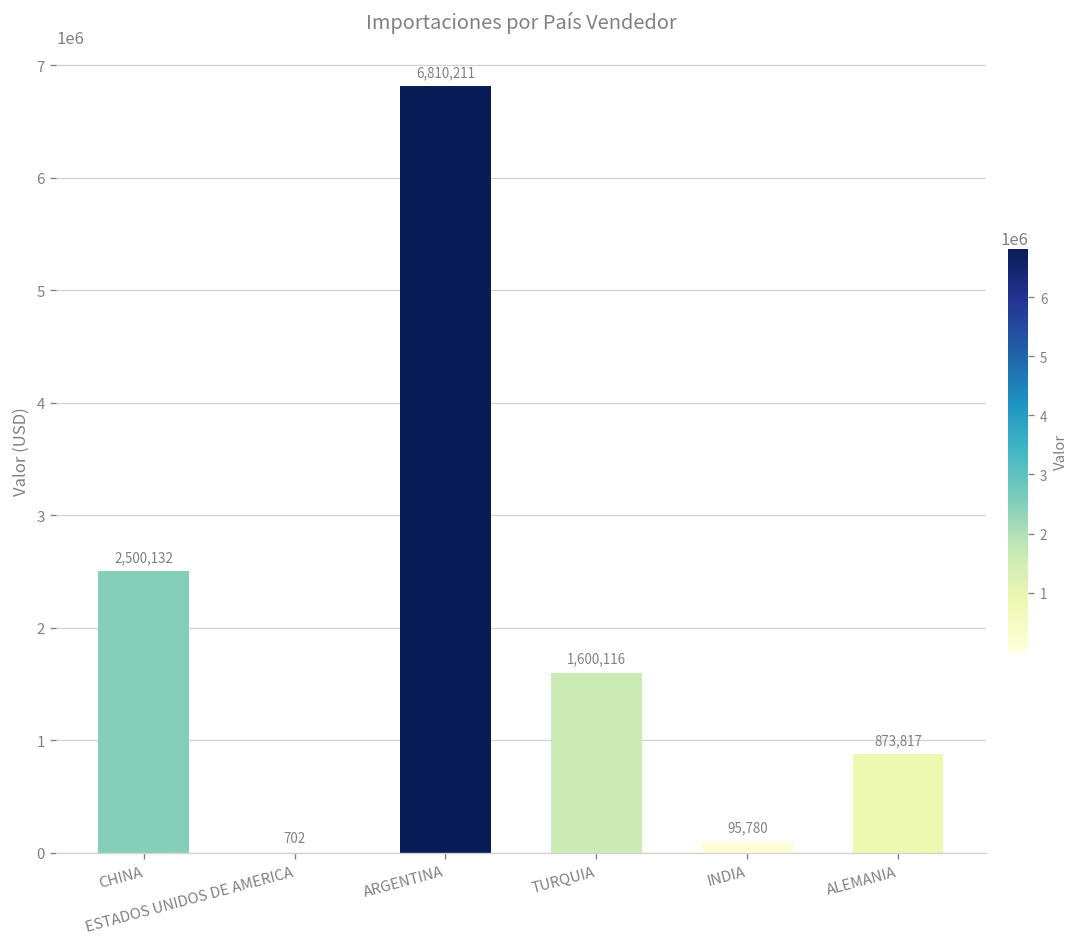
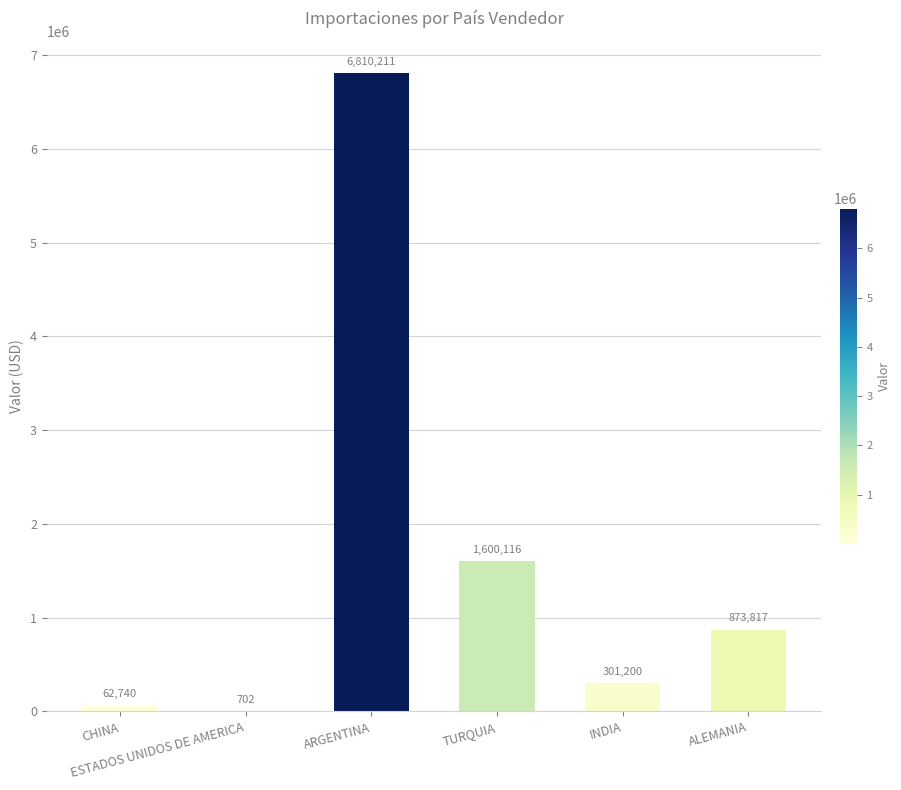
  {
-   "CHINA": "2,500,132",
+   "CHINA": "62,740",
    "ESTADOS UNIDOS DE AMERICA": "702",
    "ARGENTINA": "6,810,211",
    "TURQUIA": "1,600,116",
-   "INDIA": "95,780",
+   "INDIA": "301,200",
    "ALEMANIA": "873,817"
  }
